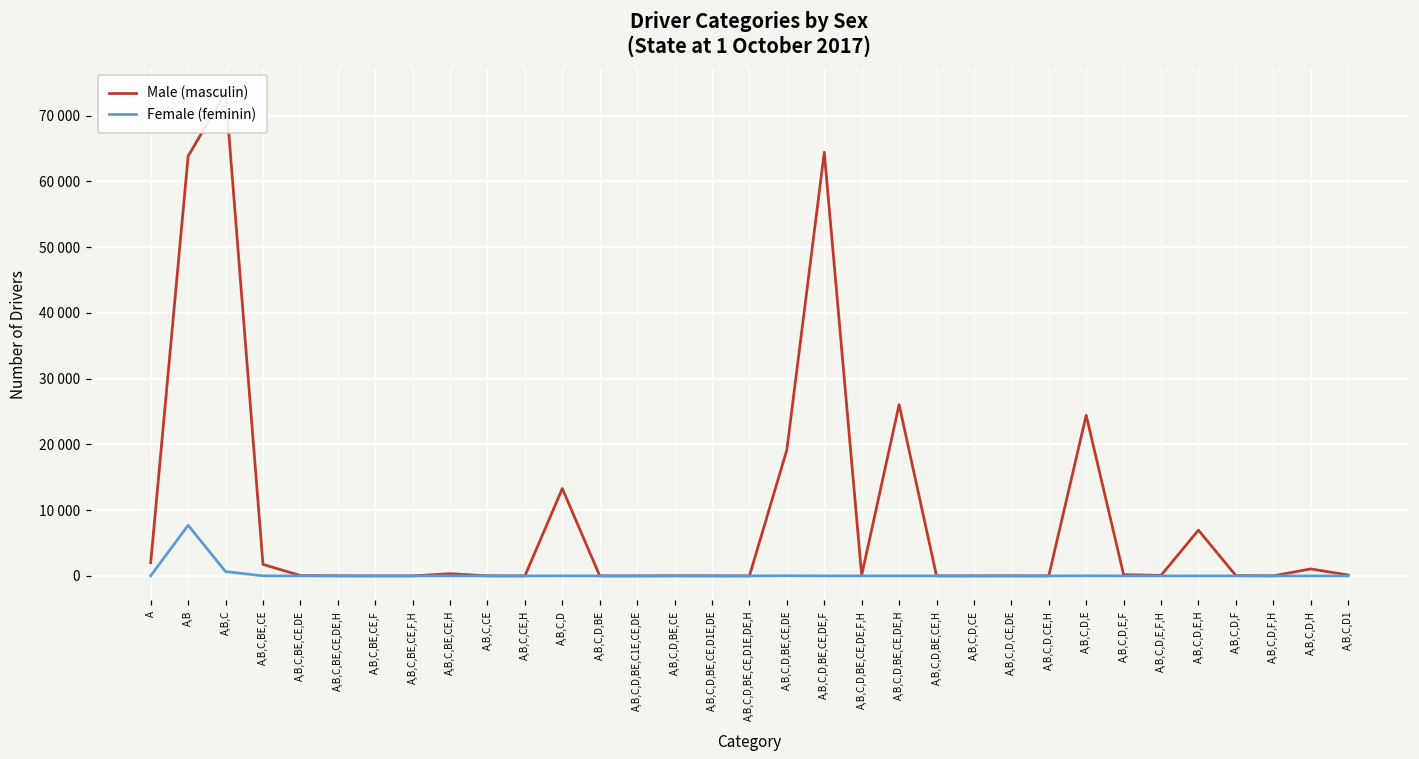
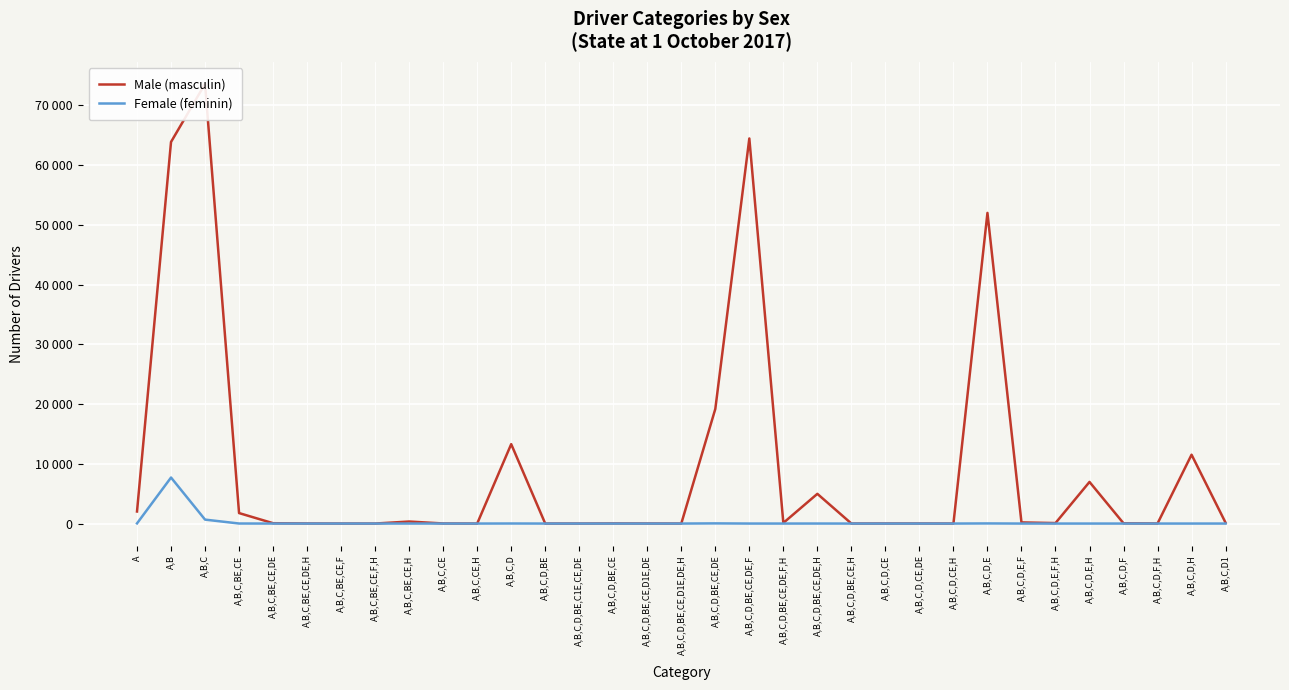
  {
    "Male (masculin)": {
      "A": 2000,
      "A,B": 64000,
      "A,B,C,BE,CE": 2000,
      "A,B,C,D": 13000,
      "A,B,C,D,BE,CE,DE": 19000,
      "A,B,C,D,BE,CE,DE,F": 64000,
-     "A,B,C,D,BE,CE,DE,H": 26000,
-     "A,B,C,D,E": 24000,
+     "A,B,C,D,BE,CE,DE,H": 5000,
+     "A,B,C,D,E": 52000,
      "A,B,C,D,E,H": 7000,
-     "A,B,C,D,H": 1000
+     "A,B,C,D,H": 12000
    },
    "Female (feminin)": {
      "A": 0,
      "A,B": 8000,
      "A,B,C": 1000,
      "A,B,C,BE,CE": 0,
      "A,B,C,D": 0,
      "A,B,C,D,BE,CE,DE": 0,
      "A,B,C,D,BE,CE,DE,F": 0,
      "A,B,C,D,BE,CE,DE,H": 0,
      "A,B,C,D,E": 0,
      "A,B,C,D,E,H": 0,
      "A,B,C,D,H": 0
    }
  }
